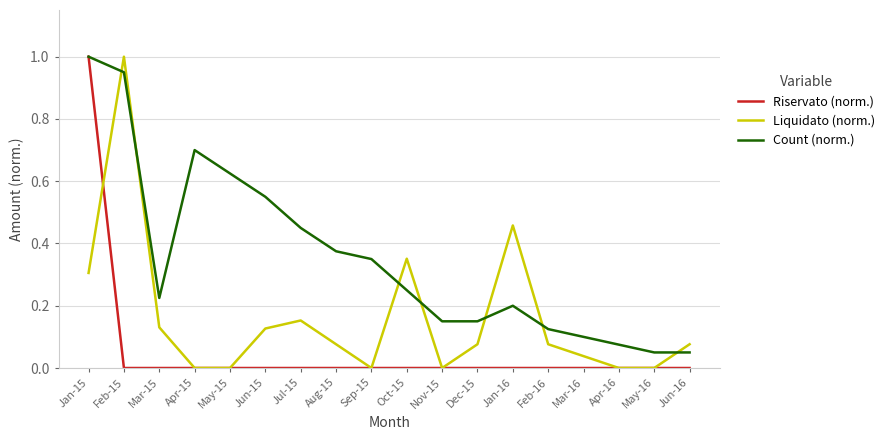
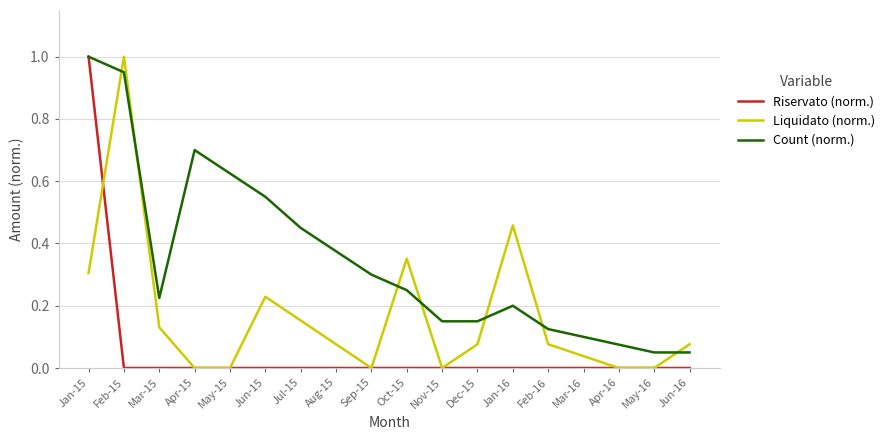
  {
    "Riservato (norm.)": {
      "Feb-15": 0.00,
      "Mar-15": 0.00,
      "Jun-15": 0.00,
      "Jul-15": 0.00,
      "Aug-15": 0.00,
      "Oct-15": 0.00,
      "Dec-15": 0.00,
      "Jan-16": 0.00,
      "Feb-16": 0.00,
      "Mar-16": 0.00,
      "Jun-16": 0.00
    },
    "Liquidato (norm.)": {
      "Jan-15": 0.31,
      "Feb-15": 1.00,
      "Mar-15": 0.13,
-     "Jun-15": 0.13,
+     "Jun-15": 0.23,
      "Jul-15": 0.15,
      "Aug-15": 0.08,
      "Oct-15": 0.35,
      "Dec-15": 0.08,
      "Jan-16": 0.46,
      "Feb-16": 0.08,
      "Mar-16": 0.04,
      "Jun-16": 0.08
    },
    "Count (norm.)": {
      "Feb-15": 0.95,
      "Mar-15": 0.23,
      "Apr-15": 0.70,
      "May-15": 0.63,
      "Jun-15": 0.55,
      "Jul-15": 0.45,
      "Aug-15": 0.38,
-     "Sep-15": 0.35,
+     "Sep-15": 0.30,
      "Oct-15": 0.25,
      "Nov-15": 0.15,
      "Dec-15": 0.15,
      "Jan-16": 0.20,
      "Feb-16": 0.13,
      "Mar-16": 0.10,
      "Apr-16": 0.08,
      "May-16": 0.05,
      "Jun-16": 0.05
    }
  }
